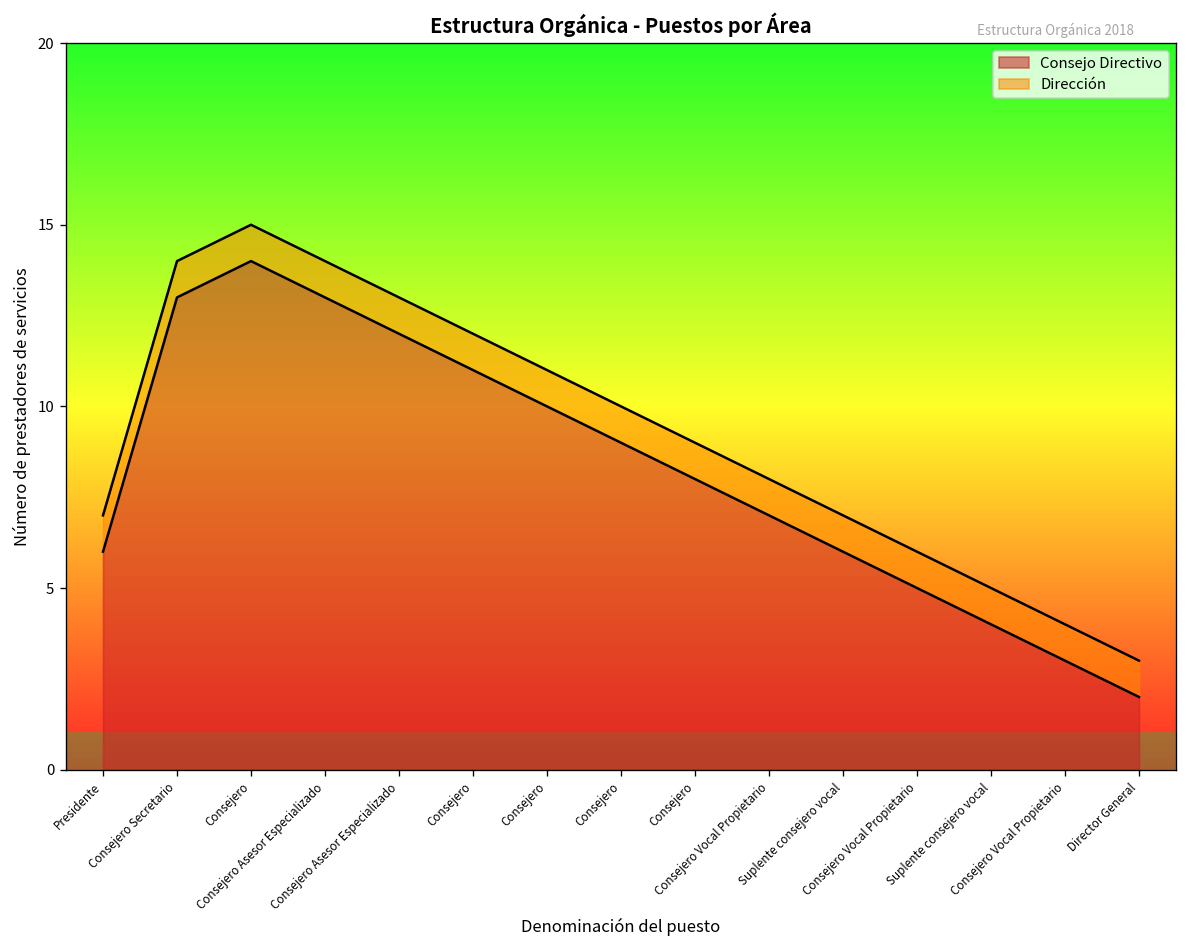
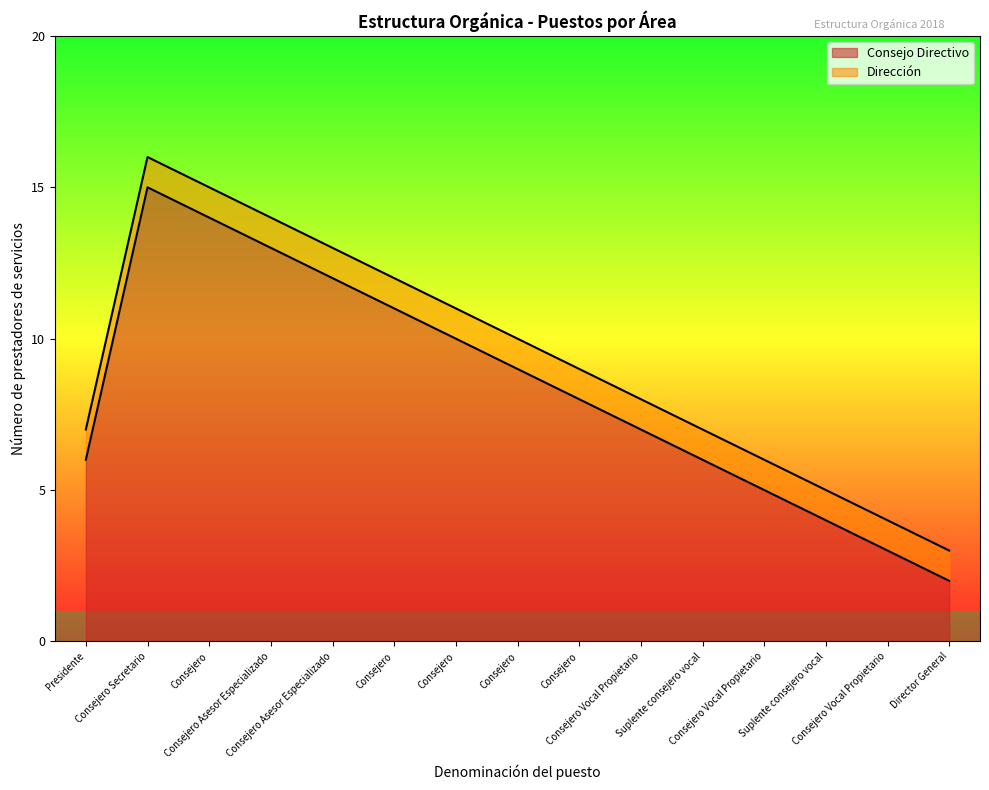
  {
    "Consejo Directivo": {
      "Presidente": 6,
-     "Consejero Secretario": 13,
+     "Consejero Secretario": 15,
      "Director General": 2
    },
    "Dirección": {
      "Presidente": 1,
      "Consejero Secretario": 1,
      "Director General": 1
    }
  }
